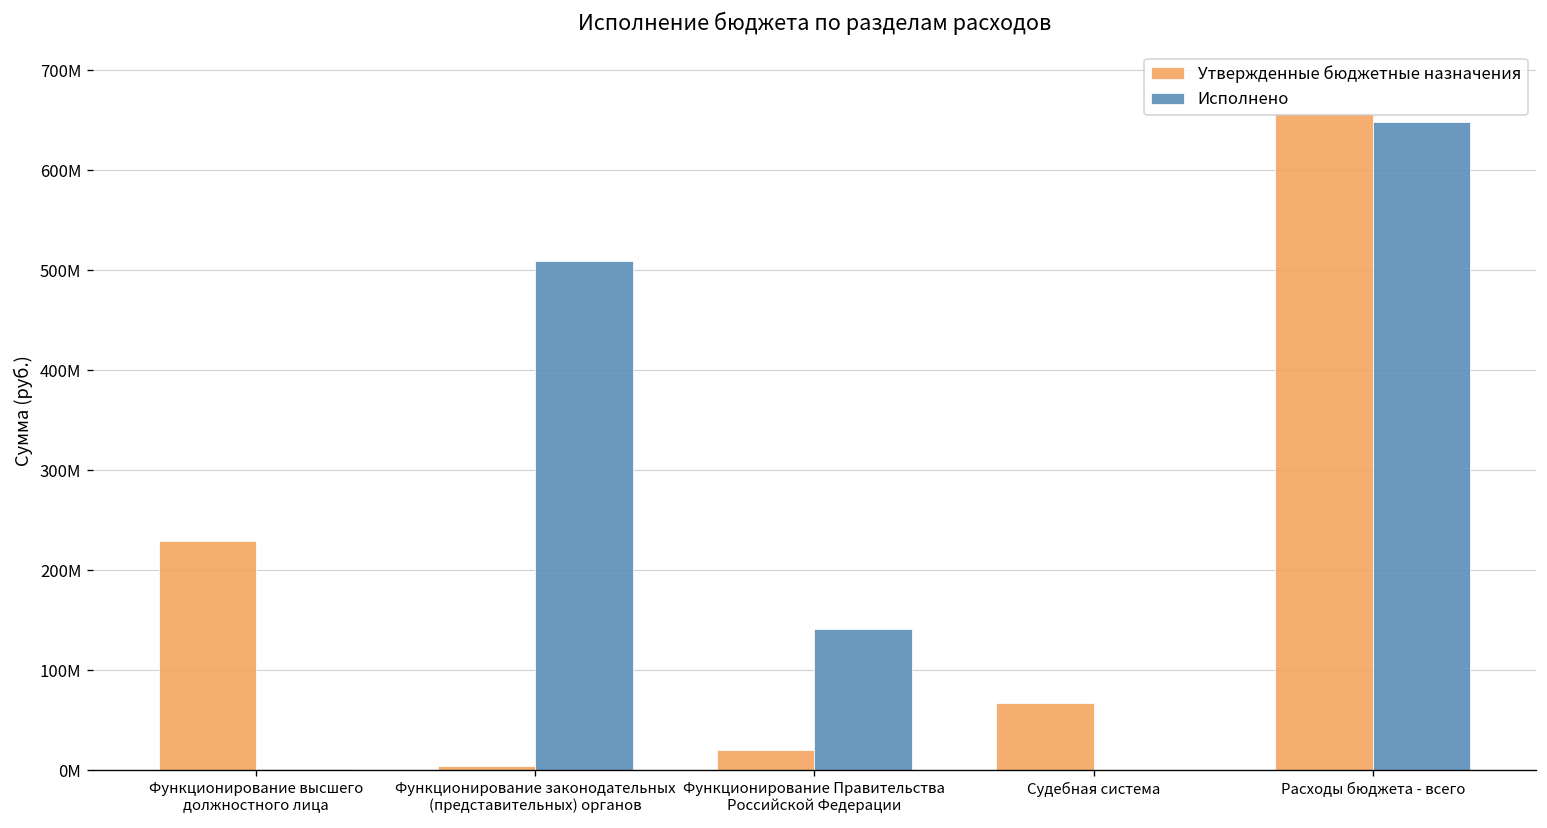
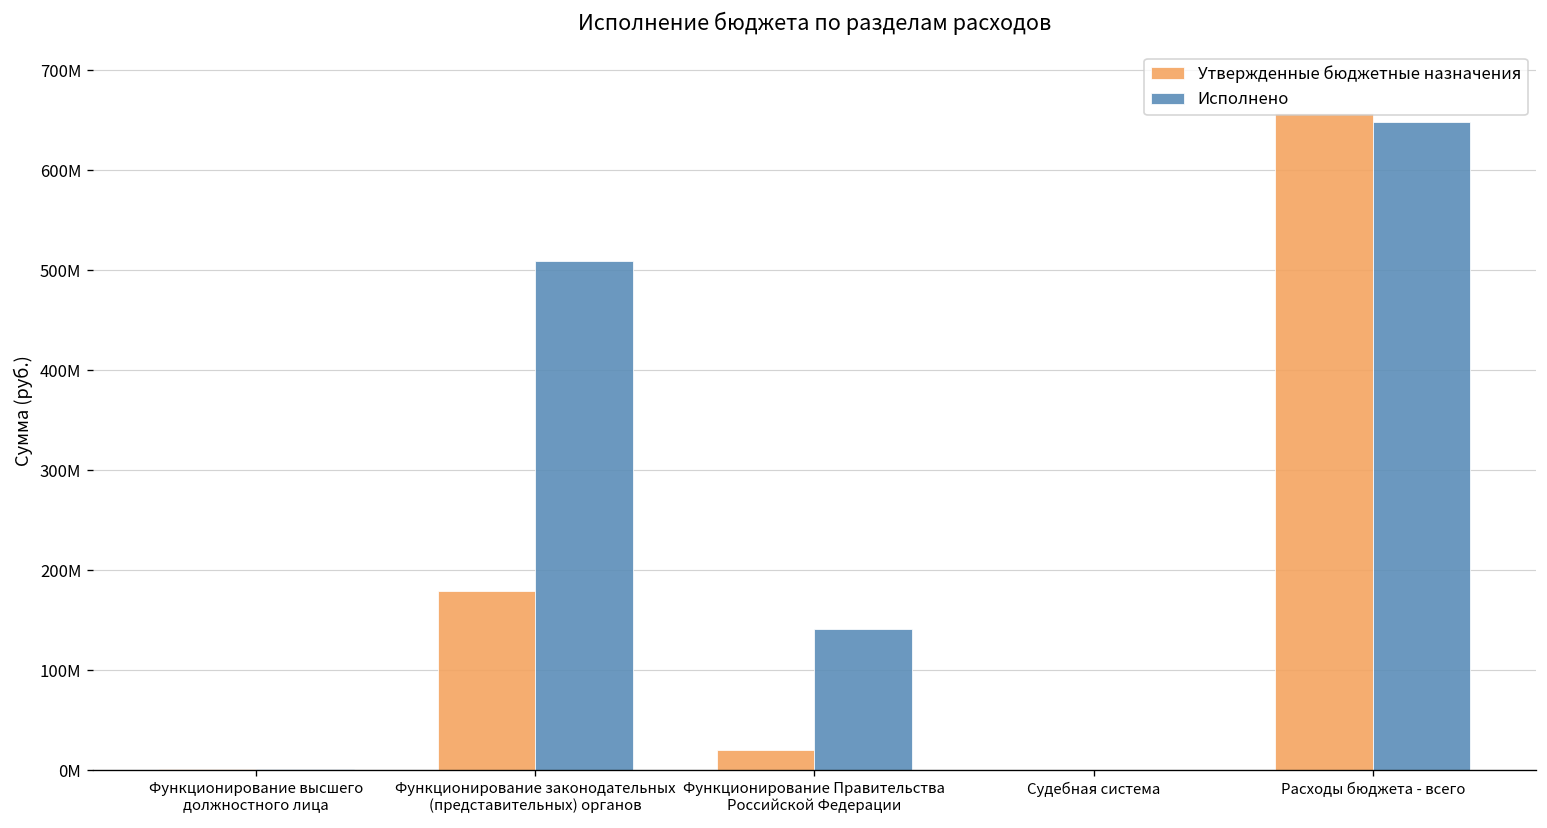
  {
    "Утвержденные бюджетные назначения": {
-     "Функционирование высшего должностного лица": 230000000,
-     "Функционирование законодательных (представительных) органов": 0,
+     "Функционирование высшего должностного лица": 0,
+     "Функционирование законодательных (представительных) органов": 180000000,
      "Функционирование Правительства Российской Федерации": 20000000,
-     "Судебная система": 70000000
+     "Судебная система": 0
    },
    "Исполнено": {
      "Функционирование законодательных (представительных) органов": 510000000,
      "Функционирование Правительства Российской Федерации": 140000000,
      "Судебная система": 0,
      "Расходы бюджета - всего": 650000000
    }
  }
